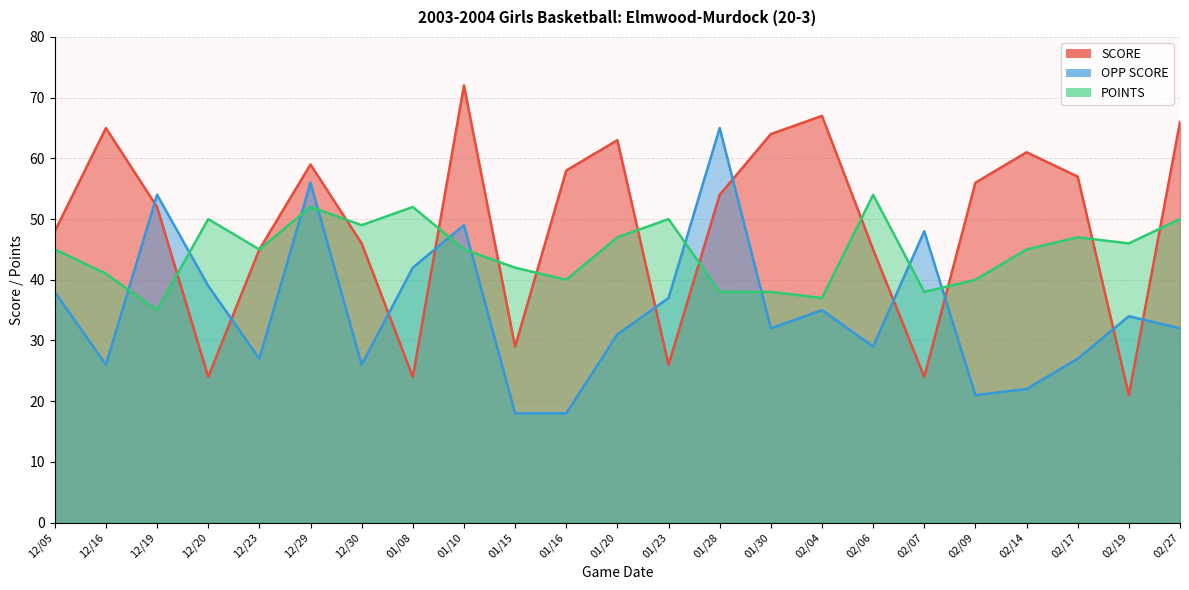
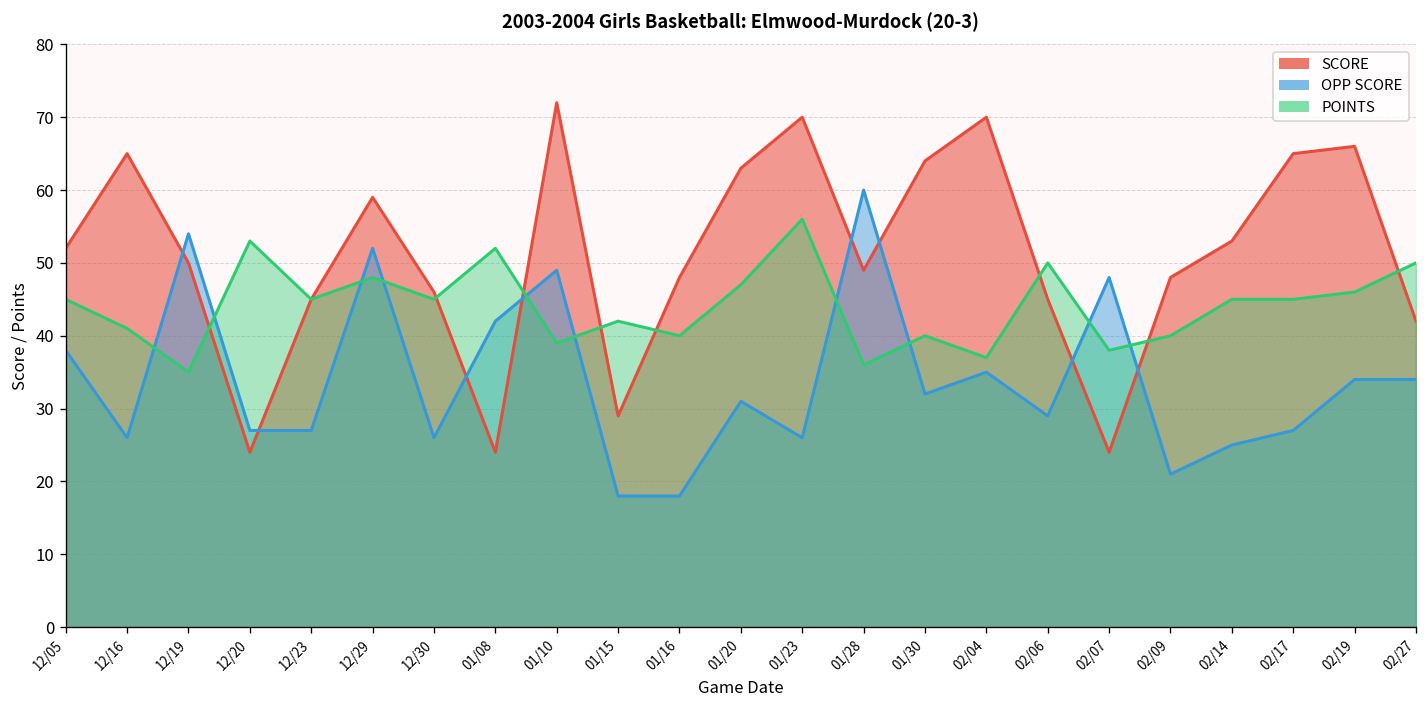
  {
    "SCORE": {
-     "12/05": 48,
+     "12/05": 52,
      "12/16": 65,
-     "12/19": 52,
+     "12/19": 50,
      "12/20": 24,
      "12/29": 59,
      "12/30": 46,
      "01/08": 24,
      "01/10": 72,
      "01/15": 29,
-     "01/16": 58,
+     "01/16": 48,
      "01/20": 63,
-     "01/23": 26,
-     "01/28": 54,
+     "01/23": 70,
+     "01/28": 49,
      "01/30": 64,
-     "02/04": 67,
+     "02/04": 70,
      "02/06": 45,
      "02/07": 24,
-     "02/09": 56,
-     "02/14": 61,
-     "02/17": 57,
-     "02/19": 21,
-     "02/27": 66
+     "02/09": 48,
+     "02/14": 53,
+     "02/17": 65,
+     "02/19": 66,
+     "02/27": 42
    },
    "OPP SCORE": {
      "12/05": 38,
      "12/16": 26,
      "12/19": 54,
-     "12/20": 39,
+     "12/20": 27,
      "12/23": 27,
-     "12/29": 56,
+     "12/29": 52,
      "12/30": 26,
      "01/08": 42,
      "01/10": 49,
      "01/15": 18,
      "01/16": 18,
      "01/20": 31,
-     "01/23": 37,
-     "01/28": 65,
+     "01/23": 26,
+     "01/28": 60,
      "01/30": 32,
      "02/04": 35,
      "02/06": 29,
      "02/07": 48,
      "02/09": 21,
-     "02/14": 22,
+     "02/14": 25,
      "02/17": 27,
      "02/19": 34,
-     "02/27": 32
+     "02/27": 34
    },
    "POINTS": {
      "12/05": 45,
      "12/16": 41,
      "12/19": 35,
-     "12/20": 50,
-     "12/29": 52,
-     "12/30": 49,
+     "12/20": 53,
+     "12/29": 48,
+     "12/30": 45,
      "01/08": 52,
-     "01/10": 45,
+     "01/10": 39,
      "01/15": 42,
      "01/16": 40,
      "01/20": 47,
-     "01/23": 50,
-     "01/28": 38,
-     "01/30": 38,
+     "01/23": 56,
+     "01/28": 36,
+     "01/30": 40,
      "02/04": 37,
-     "02/06": 54,
+     "02/06": 50,
      "02/07": 38,
      "02/09": 40,
      "02/14": 45,
-     "02/17": 47,
+     "02/17": 45,
      "02/19": 46,
      "02/27": 50
    }
  }
